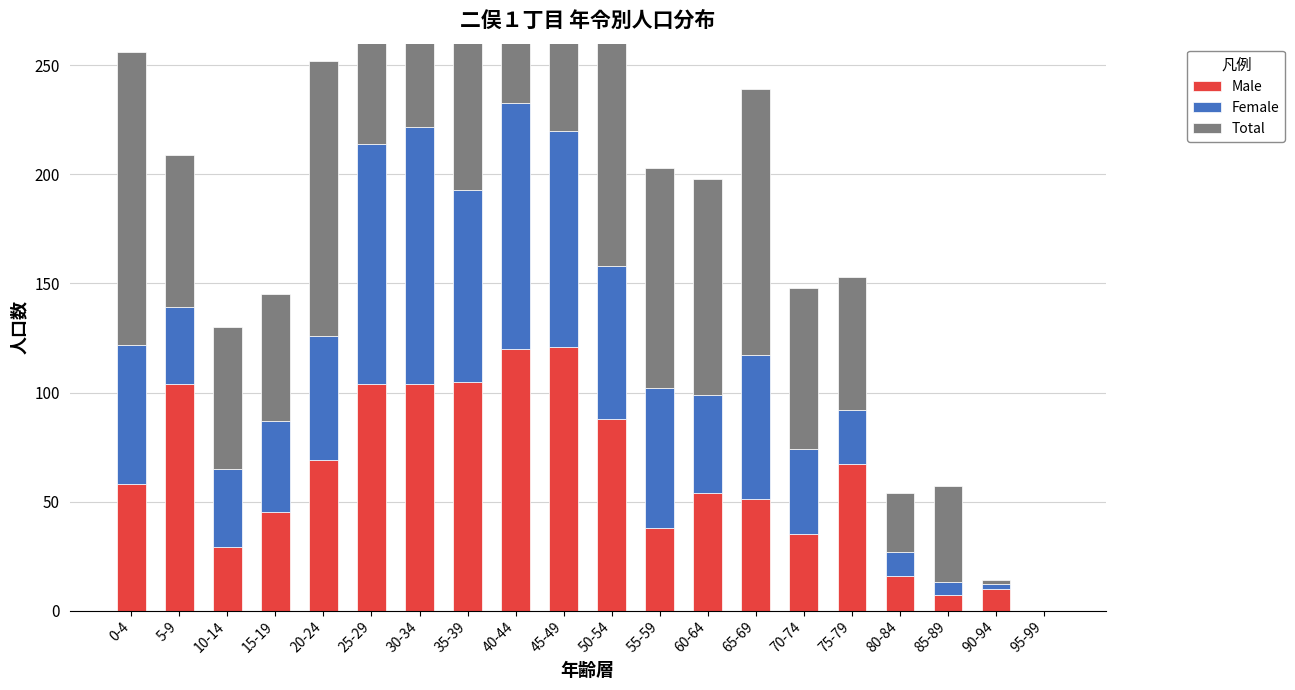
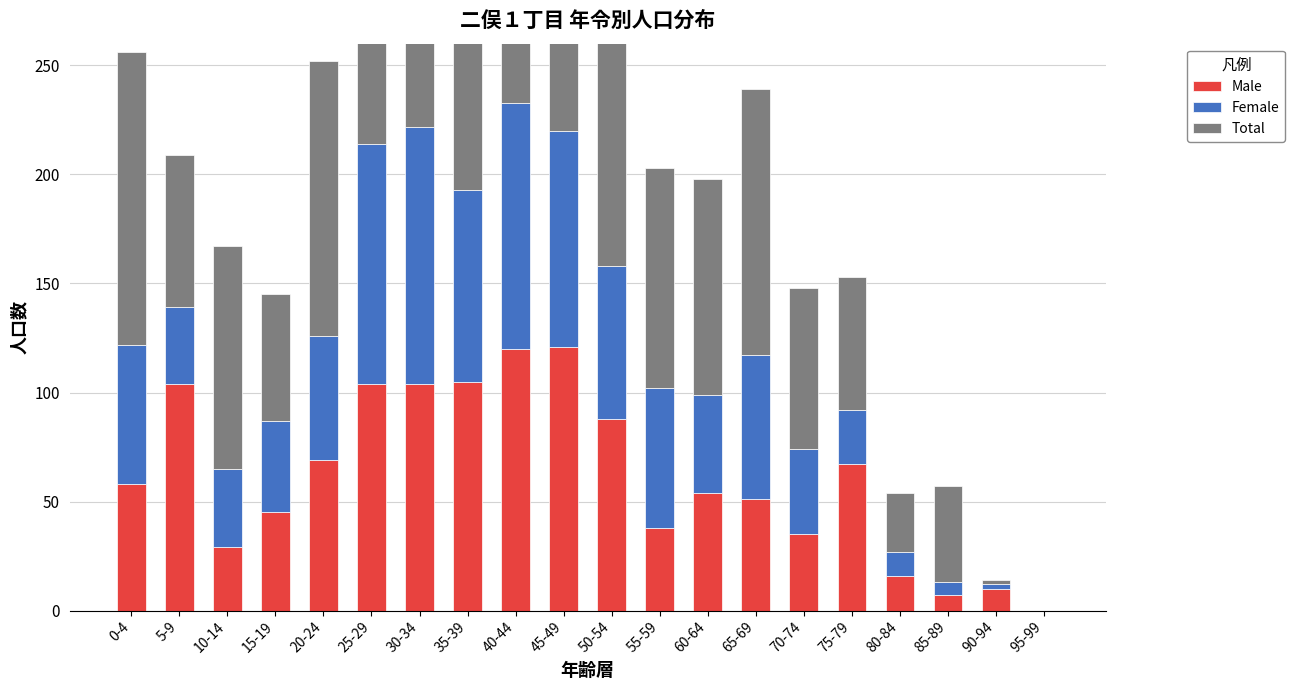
  {
    "Male": {
      "0-4": 58,
      "5-9": 104,
      "10-14": 29,
      "15-19": 45,
      "20-24": 69,
      "25-29": 104,
      "30-34": 104,
      "35-39": 105,
      "40-44": 120,
      "45-49": 121,
      "50-54": 88,
      "55-59": 38,
      "60-64": 54,
      "65-69": 51,
      "70-74": 35,
      "75-79": 67,
      "80-84": 16,
      "85-89": 7,
      "90-94": 10,
      "95-99": 0
    },
    "Female": {
      "0-4": 64,
      "5-9": 35,
      "10-14": 36,
      "15-19": 42,
      "20-24": 57,
      "25-29": 110,
      "30-34": 118,
      "35-39": 88,
      "40-44": 113,
      "45-49": 99,
      "50-54": 70,
      "55-59": 64,
      "60-64": 45,
      "65-69": 66,
      "70-74": 39,
      "75-79": 25,
      "80-84": 11,
      "85-89": 6,
      "90-94": 2,
      "95-99": 0
    },
    "Total": {
      "0-4": 134,
      "5-9": 70,
-     "10-14": 65,
+     "10-14": 102,
      "15-19": 58,
      "20-24": 126,
      "55-59": 101,
      "60-64": 99,
      "65-69": 122,
      "70-74": 74,
      "75-79": 61,
      "80-84": 27,
      "85-89": 44,
      "90-94": 2,
      "95-99": 0
    }
  }
